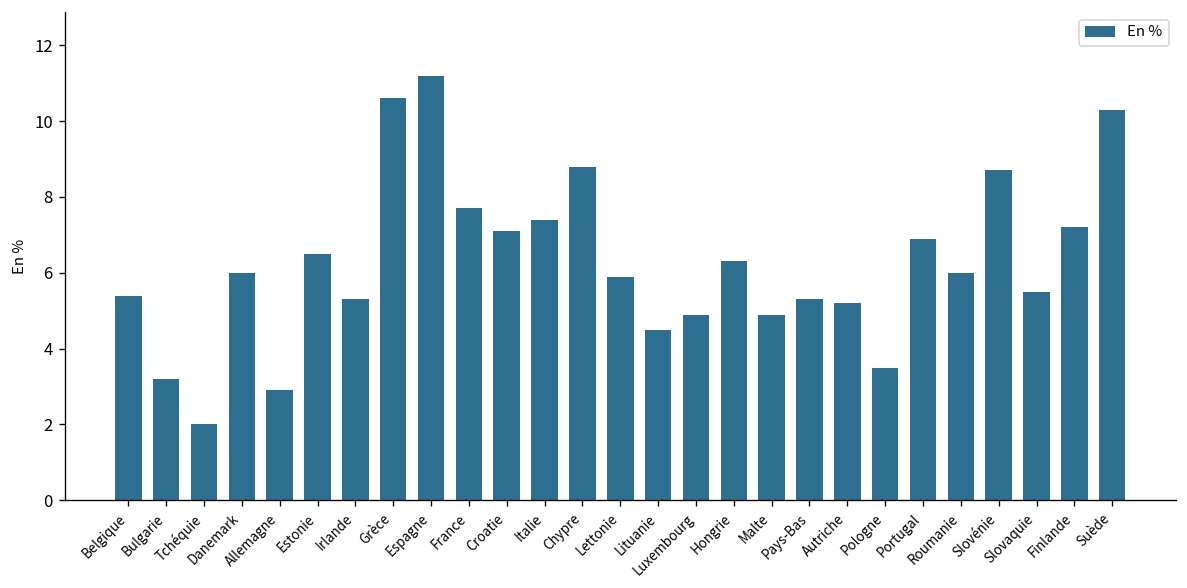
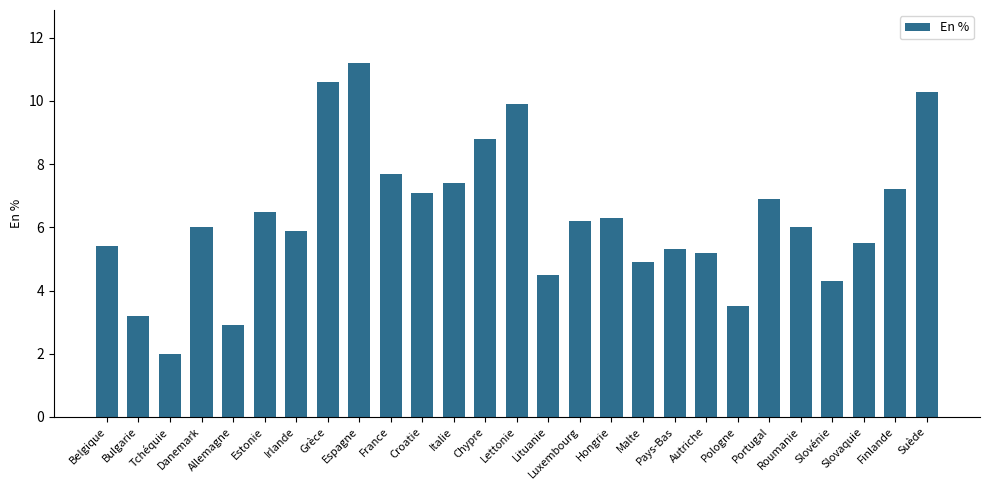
  {
    "Belgique": 5.4,
    "Bulgarie": 3.2,
    "Tchéquie": 2.0,
    "Danemark": 6.0,
    "Allemagne": 2.9,
    "Estonie": 6.5,
-   "Irlande": 5.3,
+   "Irlande": 5.9,
    "Grèce": 10.6,
    "Espagne": 11.2,
    "France": 7.7,
    "Croatie": 7.1,
    "Italie": 7.4,
    "Chypre": 8.8,
-   "Lettonie": 5.9,
+   "Lettonie": 9.9,
    "Lituanie": 4.5,
-   "Luxembourg": 4.9,
+   "Luxembourg": 6.2,
    "Hongrie": 6.3,
    "Malte": 4.9,
    "Pays-Bas": 5.3,
    "Autriche": 5.2,
    "Pologne": 3.5,
    "Portugal": 6.9,
    "Roumanie": 6.0,
-   "Slovénie": 8.7,
+   "Slovénie": 4.3,
    "Slovaquie": 5.5,
    "Finlande": 7.2,
    "Suède": 10.3
  }
